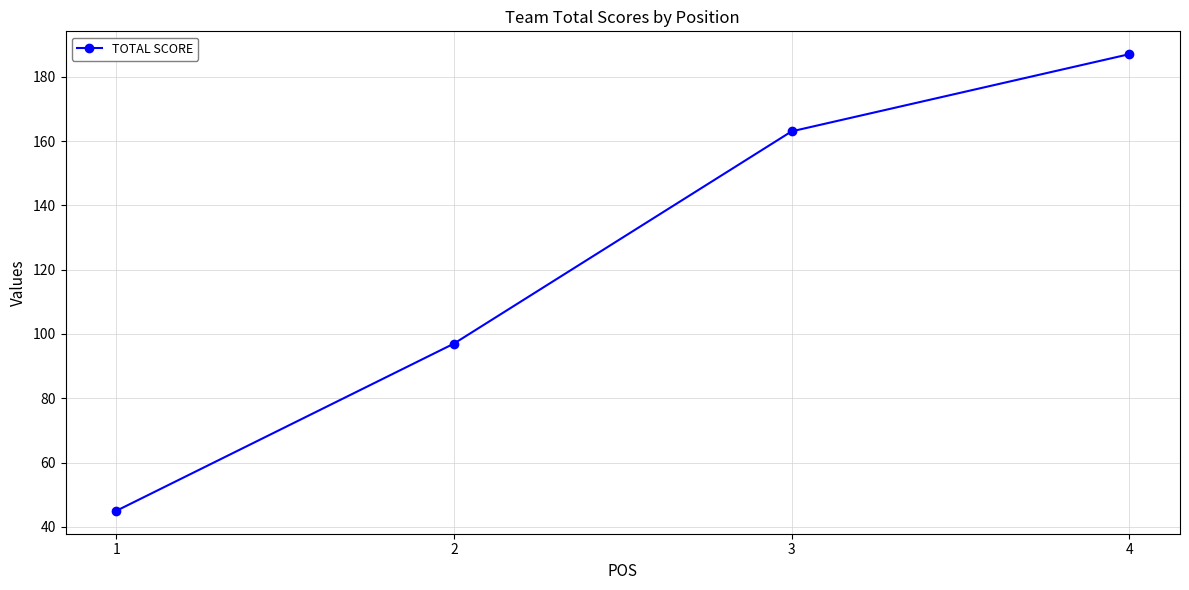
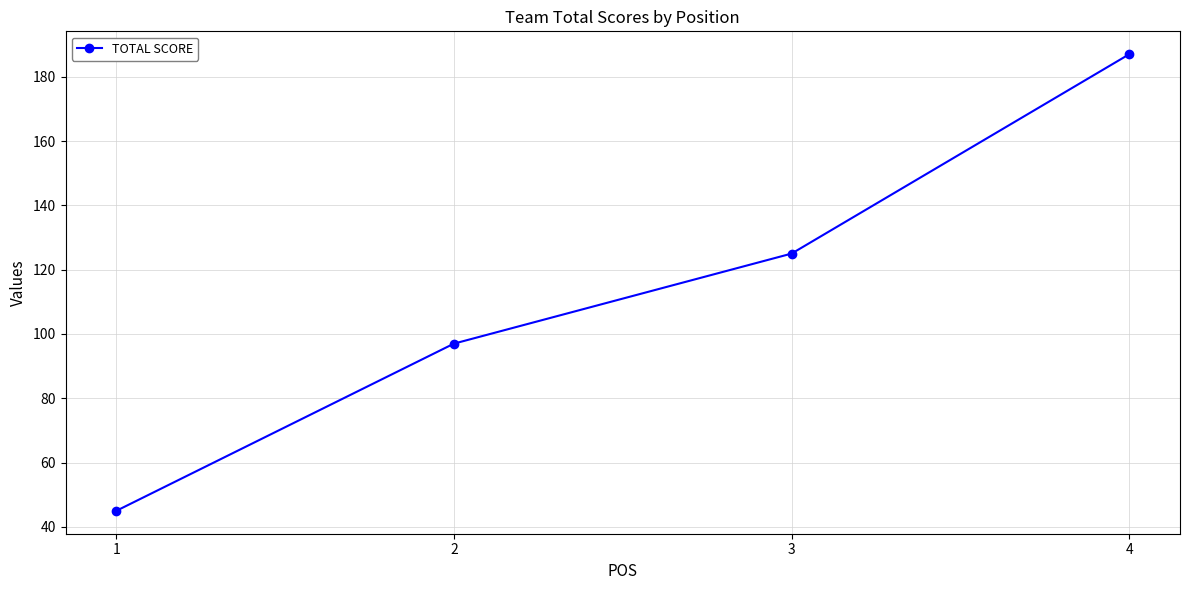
  {
    "1": 45,
    "2": 97,
-   "3": 163,
+   "3": 125,
    "4": 187
  }
